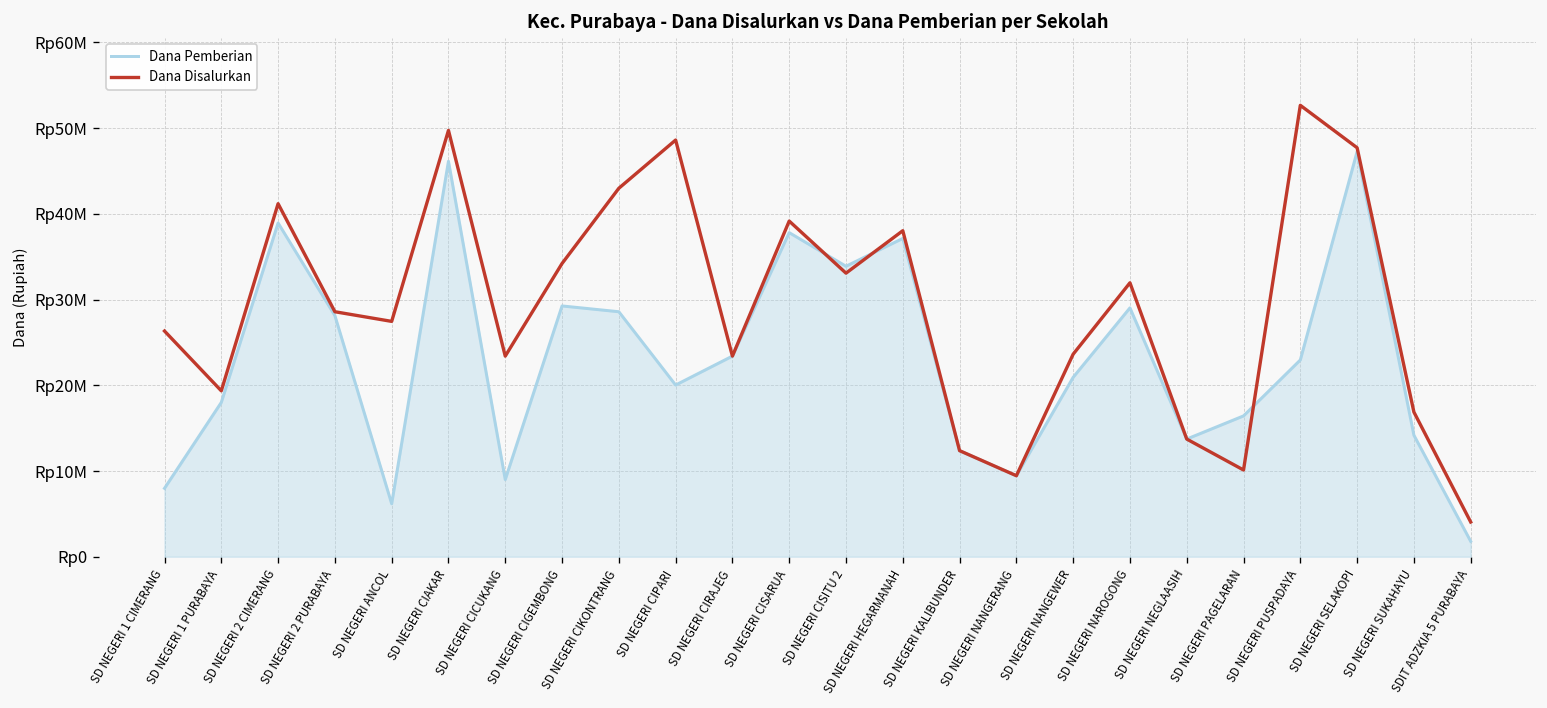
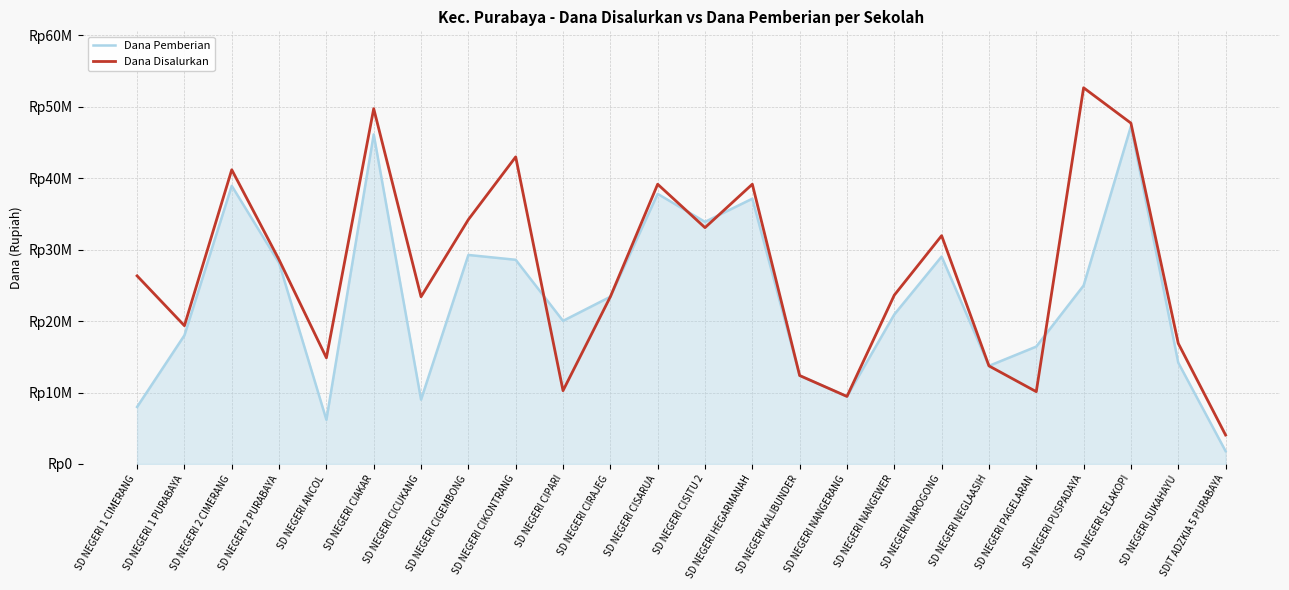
  {
    "Dana Pemberian": {
      "SD NEGERI 1 CIMERANG": "Rp8000000",
      "SD NEGERI 1 PURABAYA": "Rp18000000",
      "SD NEGERI 2 CIMERANG": "Rp39000000",
      "SD NEGERI 2 PURABAYA": "Rp28000000",
      "SD NEGERI ANCOL": "Rp6000000",
      "SD NEGERI CIAKAR": "Rp46000000",
      "SD NEGERI CICUKANG": "Rp9000000",
      "SD NEGERI CIGEMBONG": "Rp29000000",
      "SD NEGERI CIKONTRANG": "Rp29000000",
      "SD NEGERI CIPARI": "Rp20000000",
      "SD NEGERI CISARUA": "Rp38000000",
      "SD NEGERI CISITU 2": "Rp34000000",
      "SD NEGERI HEGARMANAH": "Rp37000000",
      "SD NEGERI NANGEWER": "Rp21000000",
      "SD NEGERI NAROGONG": "Rp29000000",
      "SD NEGERI PAGELARAN": "Rp16000000",
-     "SD NEGERI PUSPADAYA": "Rp23000000",
+     "SD NEGERI PUSPADAYA": "Rp25000000",
      "SD NEGERI SELAKOPI": "Rp47000000",
      "SD NEGERI SUKAHAYU": "Rp14000000",
      "SDIT ADZKIA 5 PURABAYA": "Rp2000000"
    },
    "Dana Disalurkan": {
      "SD NEGERI 1 CIMERANG": "Rp26000000",
      "SD NEGERI 1 PURABAYA": "Rp19000000",
      "SD NEGERI 2 CIMERANG": "Rp41000000",
      "SD NEGERI 2 PURABAYA": "Rp29000000",
-     "SD NEGERI ANCOL": "Rp27000000",
+     "SD NEGERI ANCOL": "Rp15000000",
      "SD NEGERI CIAKAR": "Rp50000000",
      "SD NEGERI CICUKANG": "Rp23000000",
      "SD NEGERI CIGEMBONG": "Rp34000000",
      "SD NEGERI CIKONTRANG": "Rp43000000",
-     "SD NEGERI CIPARI": "Rp49000000",
+     "SD NEGERI CIPARI": "Rp10000000",
      "SD NEGERI CISARUA": "Rp39000000",
      "SD NEGERI CISITU 2": "Rp33000000",
-     "SD NEGERI HEGARMANAH": "Rp38000000",
+     "SD NEGERI HEGARMANAH": "Rp39000000",
      "SD NEGERI NANGEWER": "Rp24000000",
      "SD NEGERI NAROGONG": "Rp32000000",
      "SD NEGERI PAGELARAN": "Rp10000000",
      "SD NEGERI PUSPADAYA": "Rp53000000",
      "SD NEGERI SELAKOPI": "Rp48000000",
      "SD NEGERI SUKAHAYU": "Rp17000000",
      "SDIT ADZKIA 5 PURABAYA": "Rp4000000"
    }
  }
